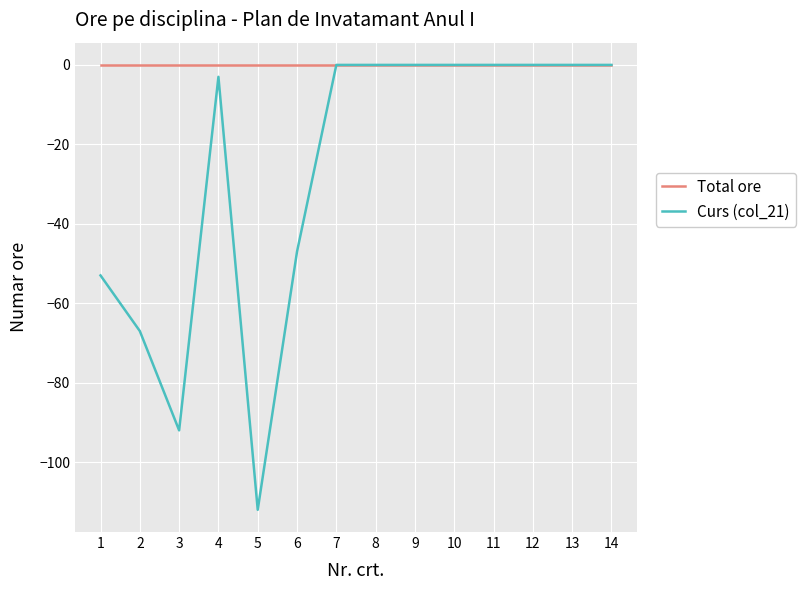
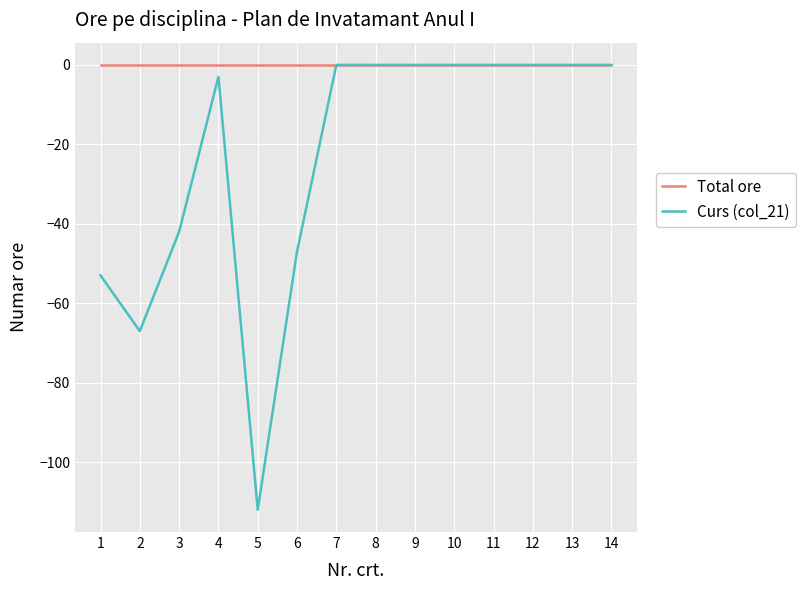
  {
    "Total ore": {
      "1": 0,
      "2": 0,
      "3": 0,
      "4": 0,
      "5": 0,
      "6": 0
    },
    "Curs (col_21)": {
      "1": -53,
      "2": -67,
-     "3": -92,
+     "3": -42,
      "4": -3,
      "5": -112,
      "6": -47
    }
  }
